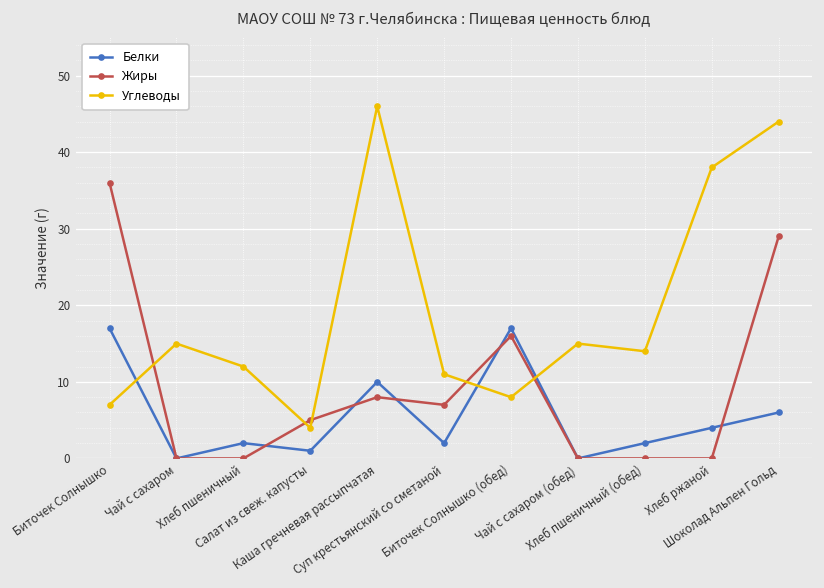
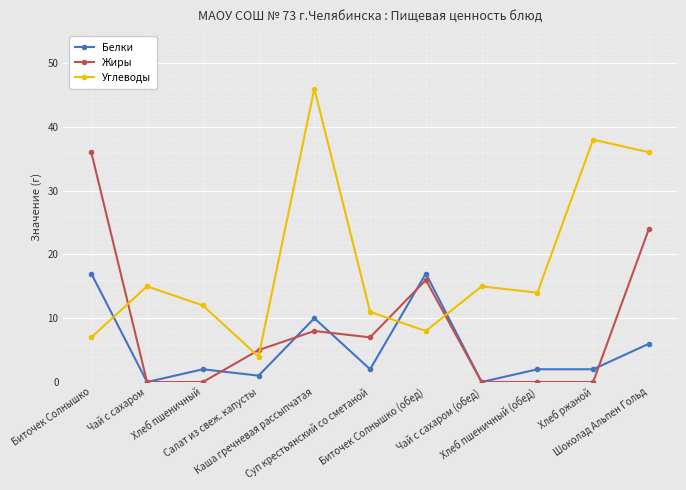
  {
    "Белки": {
      "Биточек Солнышко": 17,
      "Хлеб пшеничный": 2,
      "Салат из свеж. капусты": 1,
      "Каша гречневая рассыпчатая": 10,
      "Суп крестьянский со сметаной": 2,
      "Биточек Солнышко (обед)": 17,
      "Хлеб пшеничный (обед)": 2,
-     "Хлеб ржаной": 4,
+     "Хлеб ржаной": 2,
      "Шоколад Альпен Гольд": 6
    },
    "Жиры": {
      "Биточек Солнышко": 36,
      "Хлеб пшеничный": 0,
      "Салат из свеж. капусты": 5,
      "Каша гречневая рассыпчатая": 8,
      "Суп крестьянский со сметаной": 7,
      "Биточек Солнышко (обед)": 16,
      "Хлеб пшеничный (обед)": 0,
      "Хлеб ржаной": 0,
-     "Шоколад Альпен Гольд": 29
+     "Шоколад Альпен Гольд": 24
    },
    "Углеводы": {
      "Биточек Солнышко": 7,
      "Чай с сахаром": 15,
      "Хлеб пшеничный": 12,
      "Салат из свеж. капусты": 4,
      "Каша гречневая рассыпчатая": 46,
      "Суп крестьянский со сметаной": 11,
      "Биточек Солнышко (обед)": 8,
      "Чай с сахаром (обед)": 15,
      "Хлеб пшеничный (обед)": 14,
      "Хлеб ржаной": 38,
-     "Шоколад Альпен Гольд": 44
+     "Шоколад Альпен Гольд": 36
    }
  }
